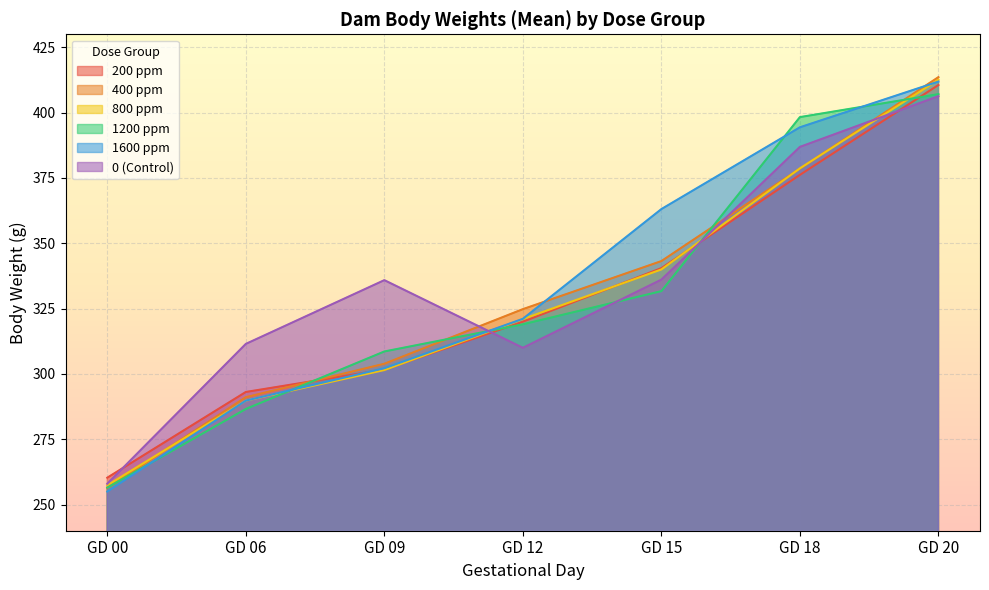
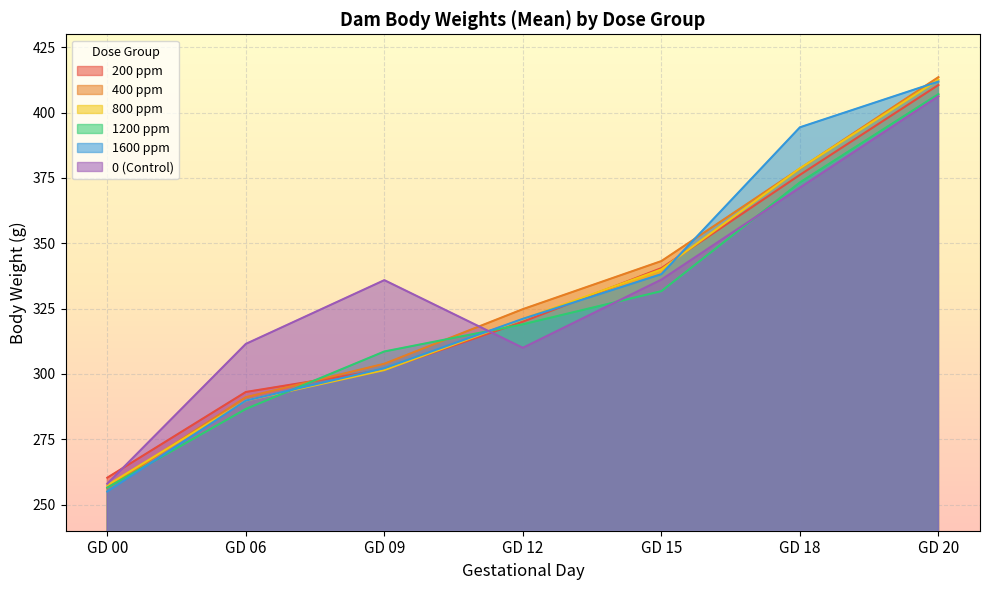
  {
    "1200 ppm": {
      "GD 06": 287,
      "GD 09": 309,
      "GD 12": 319,
      "GD 15": 332,
-     "GD 18": 398
+     "GD 18": 373
    },
    "1600 ppm": {
      "GD 00": 255,
-     "GD 15": 363,
+     "GD 15": 338,
      "GD 18": 394
    },
    "0 (Control)": {
      "GD 06": 312,
      "GD 09": 336,
      "GD 12": 310,
      "GD 15": 336,
-     "GD 18": 387
+     "GD 18": 371
    }
  }
